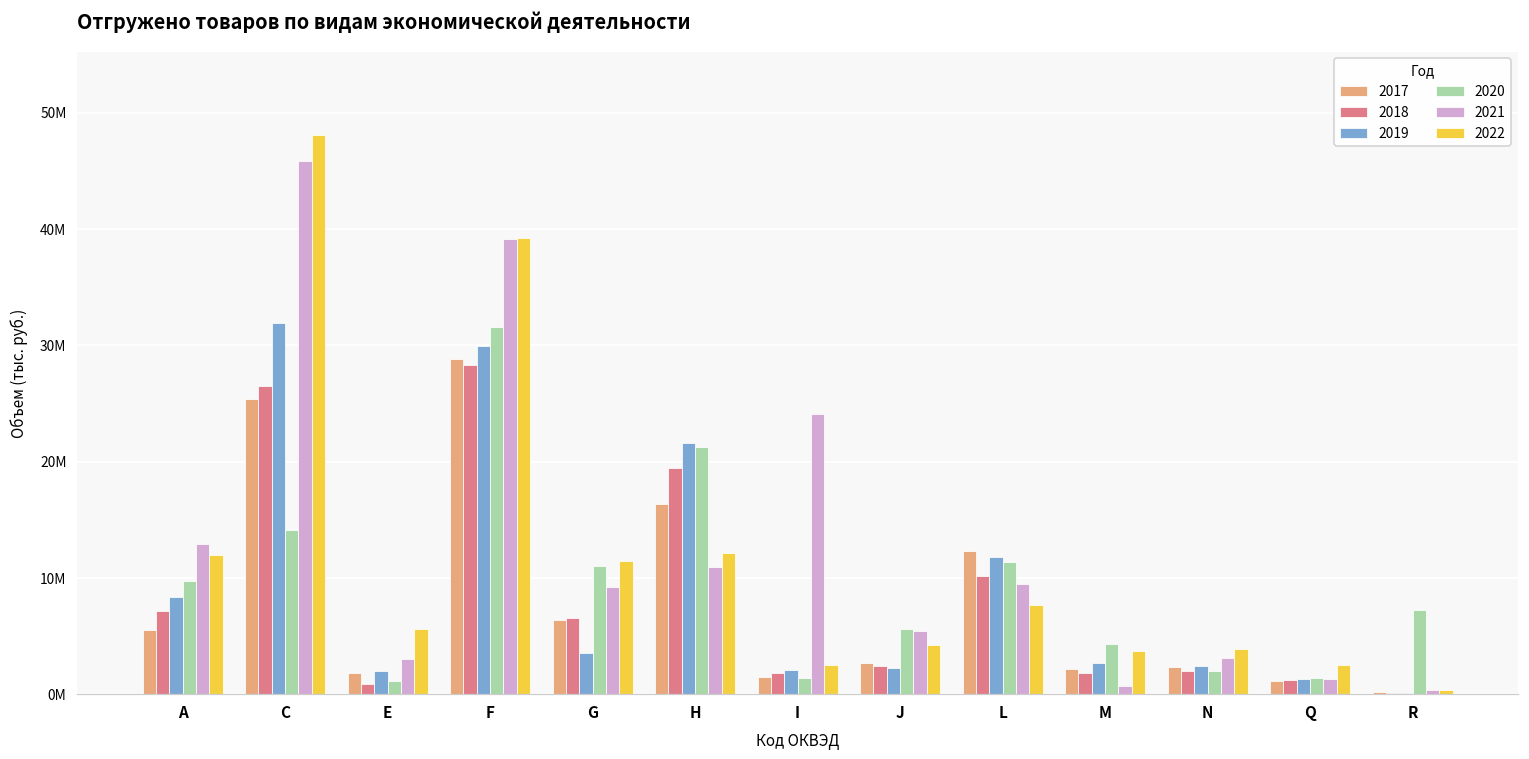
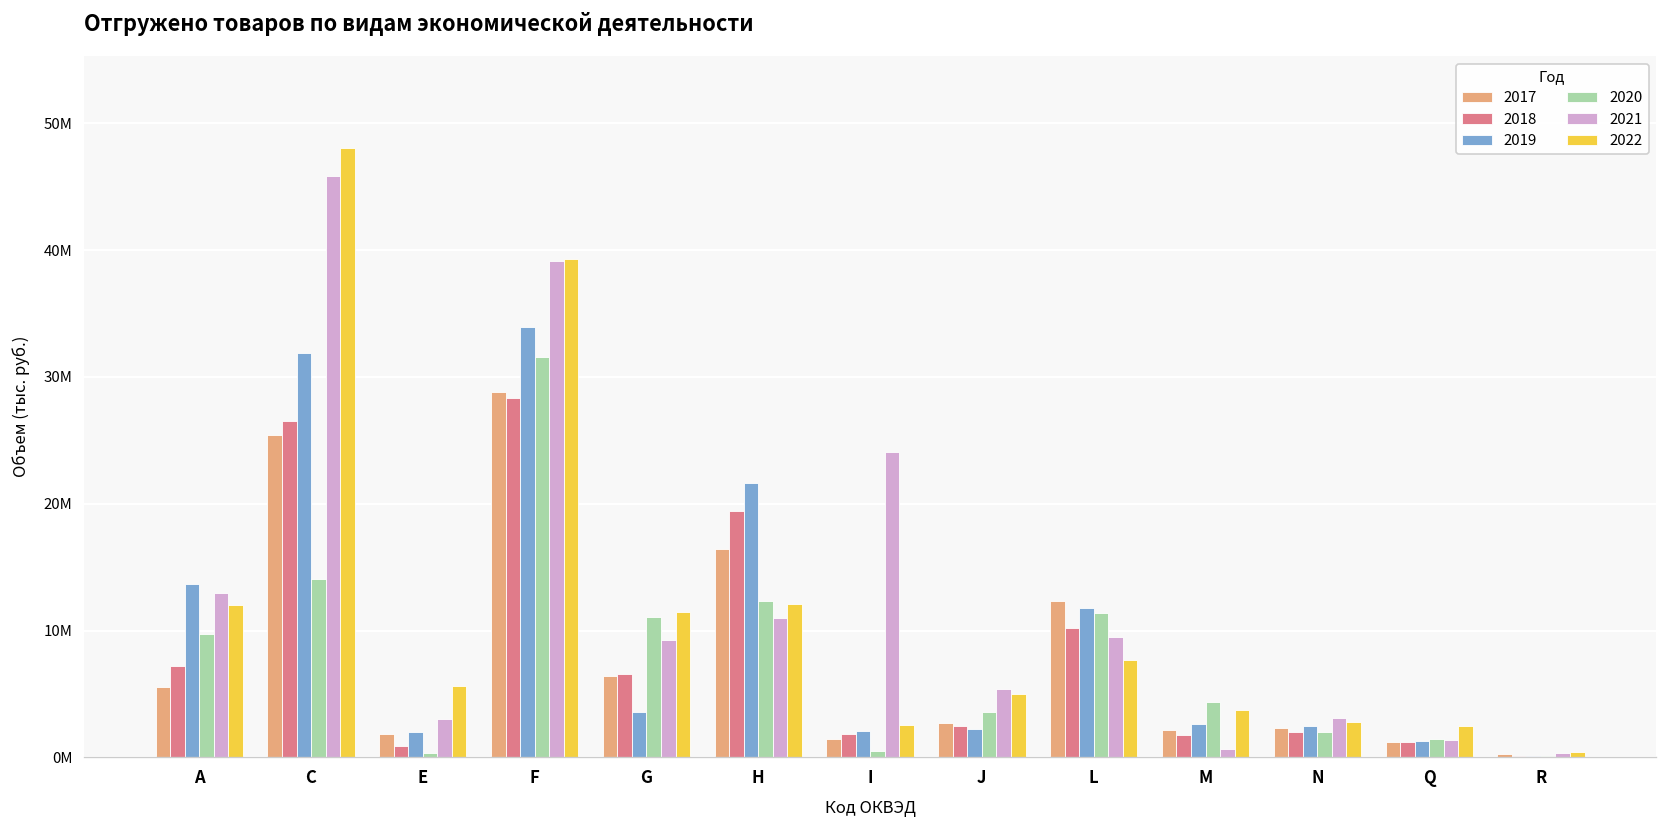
  {
    "2019": {
-     "A": 8300000,
+     "A": 13700000,
      "C": 31900000,
      "E": 2000000,
-     "F": 30000000,
+     "F": 33900000,
      "G": 3500000,
      "H": 21600000,
      "I": 2100000,
      "J": 2200000,
      "L": 11800000,
      "M": 2700000,
      "N": 2500000,
      "Q": 1300000
    },
    "2020": {
      "A": 9800000,
      "C": 14100000,
-     "E": 1200000,
+     "E": 400000,
      "F": 31600000,
      "G": 11100000,
-     "H": 21300000,
-     "I": 1400000,
-     "J": 5600000,
+     "H": 12400000,
+     "I": 500000,
+     "J": 3600000,
      "L": 11400000,
      "M": 4400000,
      "N": 2000000,
      "Q": 1400000,
-     "R": 7300000
+     "R": 100000
    },
    "2021": {
      "A": 12900000,
      "C": 45800000,
      "E": 3000000,
      "F": 39200000,
      "G": 9300000,
      "H": 11000000,
      "I": 24100000,
      "J": 5400000,
      "L": 9500000,
      "M": 700000,
      "N": 3100000,
      "Q": 1400000,
      "R": 400000
    },
    "2022": {
      "A": 12000000,
      "C": 48100000,
      "E": 5600000,
      "F": 39300000,
      "G": 11500000,
      "H": 12100000,
      "I": 2500000,
-     "J": 4200000,
+     "J": 5000000,
      "L": 7700000,
      "M": 3700000,
-     "N": 3900000,
+     "N": 2800000,
      "Q": 2500000,
      "R": 400000
    }
  }
